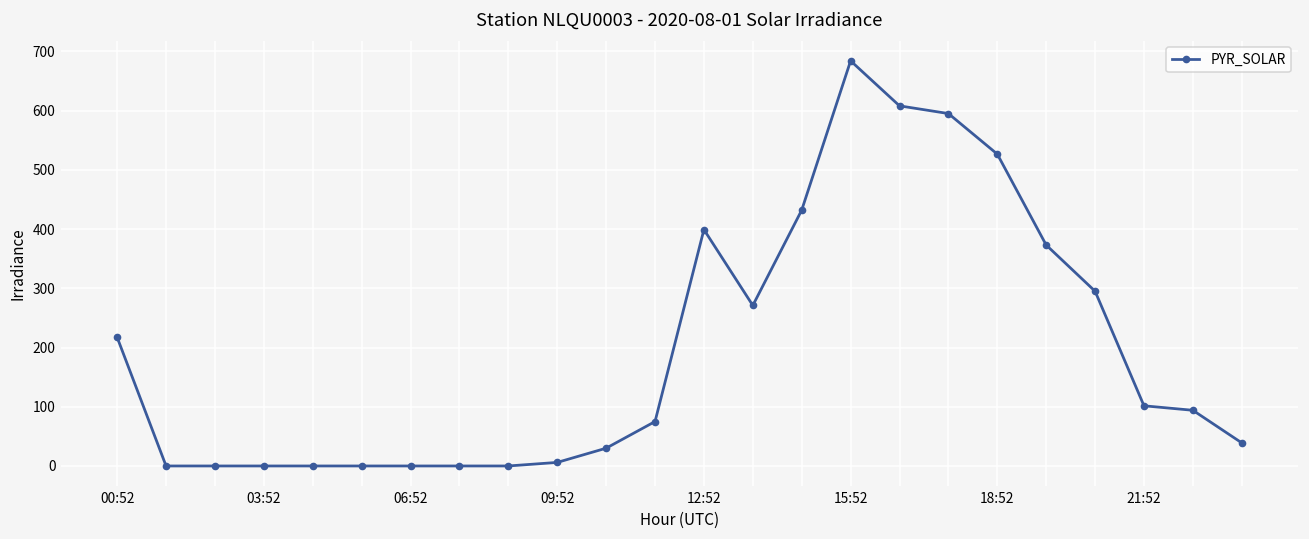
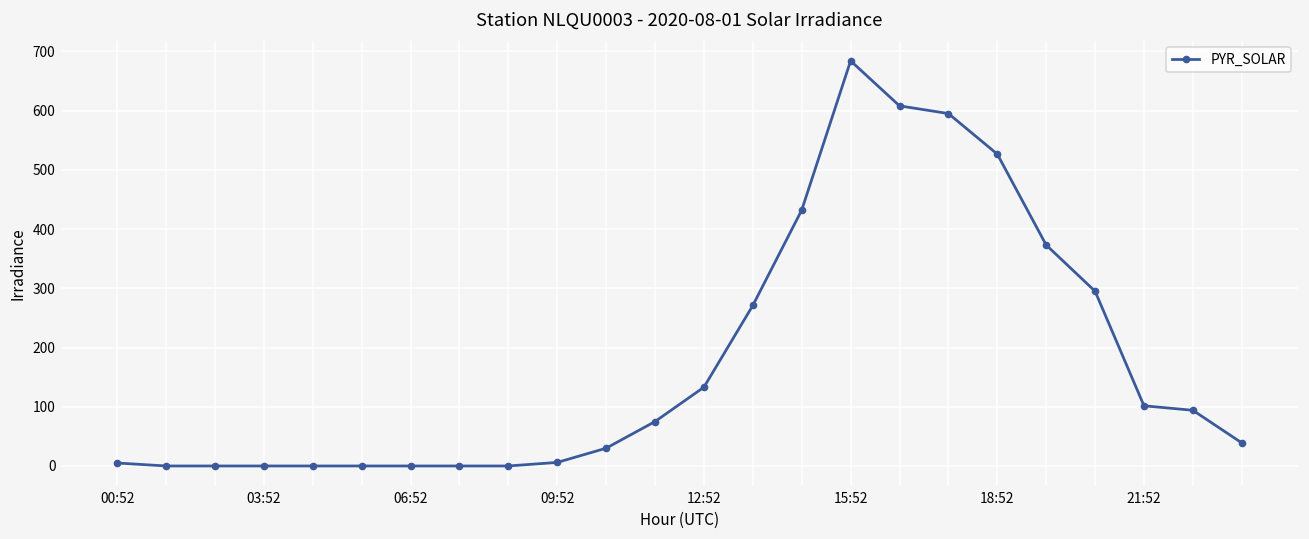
  {
-   "00:52": 220,
+   "00:52": 10,
    "03:52": 0,
    "06:52": 0,
    "09:52": 10,
-   "12:52": 400,
+   "12:52": 130,
    "15:52": 680,
    "18:52": 530,
    "21:52": 100
  }
